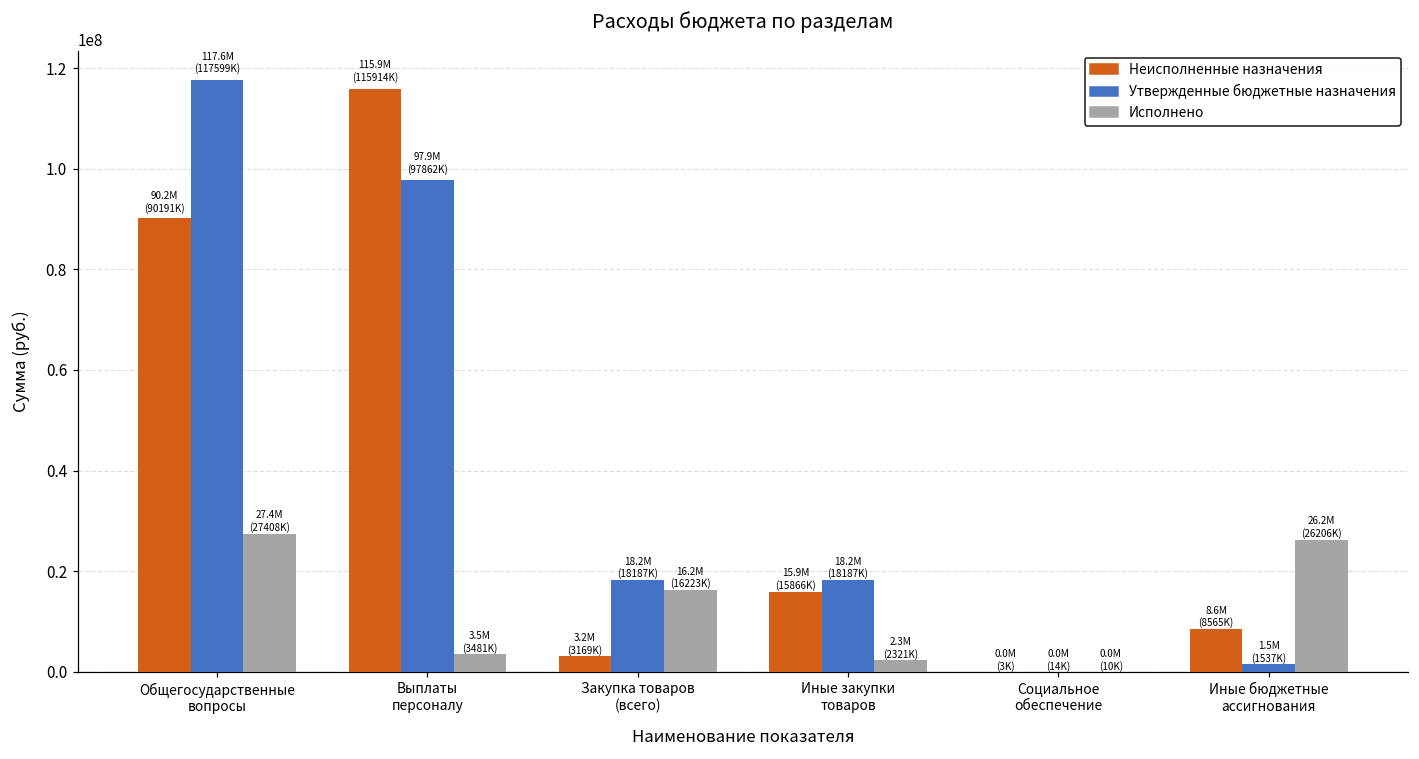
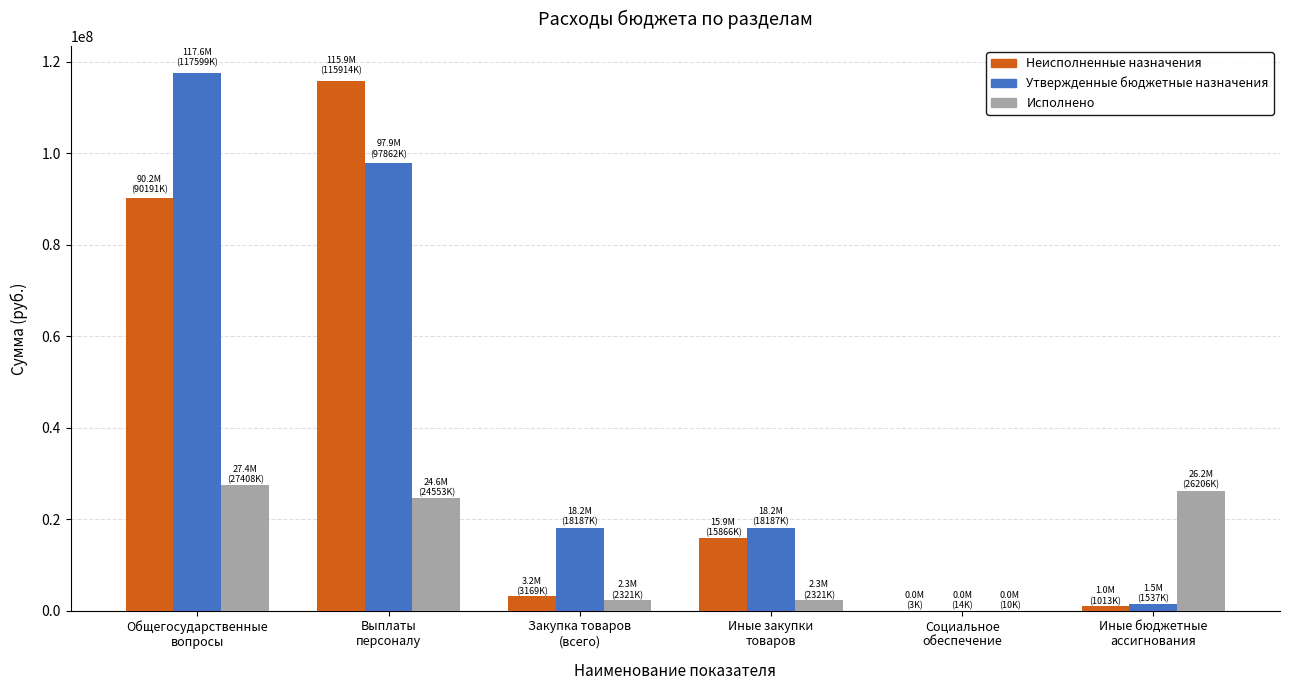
  {
    "Неисполненные назначения": {
      "Общегосударственные вопросы": "90.2M",
      "Выплаты персоналу": "115.9M",
      "Закупка товаров (всего)": "3.2M",
      "Иные закупки товаров": "15.9M",
      "Социальное обеспечение": "(3K)",
-     "Иные бюджетные ассигнования": "8.6M (8565K)"
+     "Иные бюджетные ассигнования": "1.0M (1013K)"
    },
    "Утвержденные бюджетные назначения": {
      "Общегосударственные вопросы": "117.6M",
      "Выплаты персоналу": "97.9M",
      "Закупка товаров (всего)": "18.2M",
      "Иные закупки товаров": "18.2M",
      "Социальное обеспечение": "(14K)",
      "Иные бюджетные ассигнования": "1.5M"
    },
    "Исполнено": {
      "Общегосударственные вопросы": "27.4M",
-     "Выплаты персоналу": "3.5M (3481K)",
-     "Закупка товаров (всего)": "16.2M (16223K)",
+     "Выплаты персоналу": "24.6M (24553K)",
+     "Закупка товаров (всего)": "2.3M (2321K)",
      "Иные закупки товаров": "2.3M",
      "Социальное обеспечение": "(10K)",
      "Иные бюджетные ассигнования": "26.2M"
    }
  }
